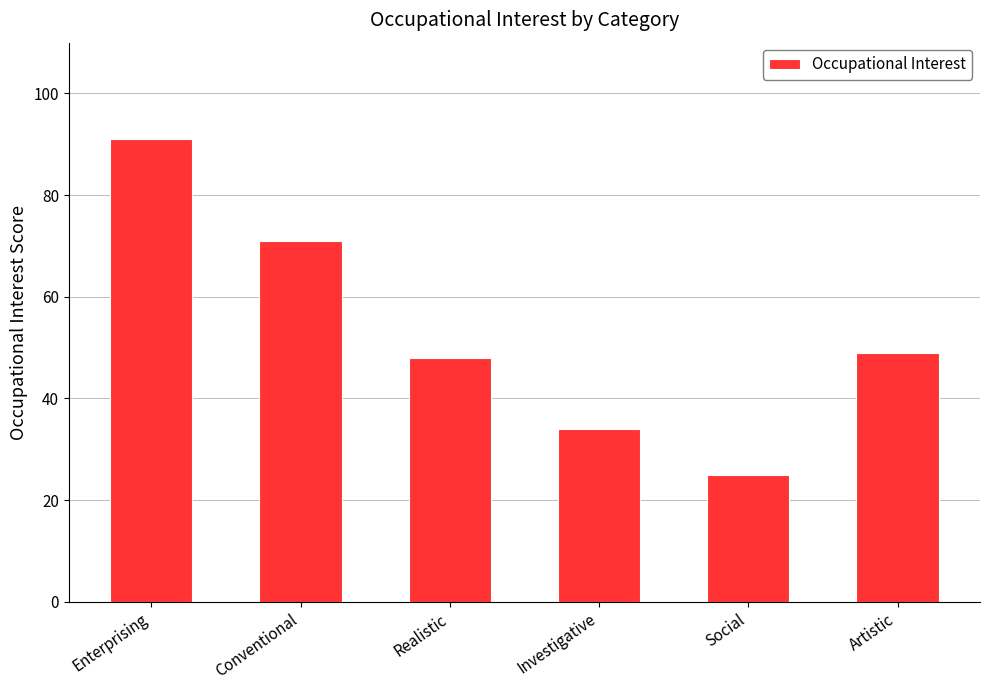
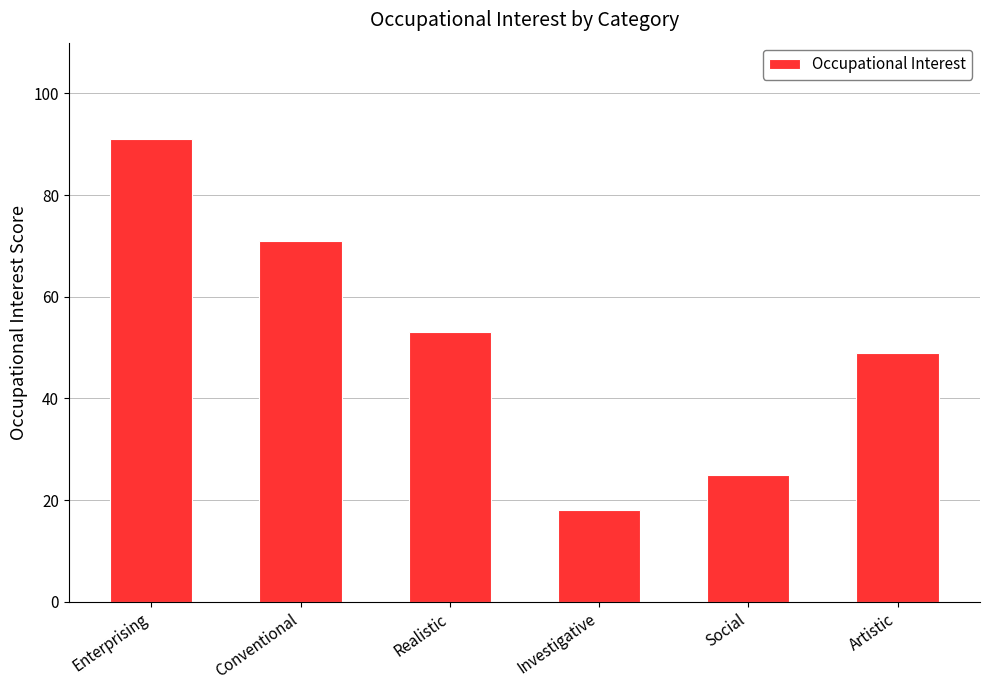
  {
    "Enterprising": 91,
    "Conventional": 71,
-   "Realistic": 48,
-   "Investigative": 34,
+   "Realistic": 53,
+   "Investigative": 18,
    "Social": 25,
    "Artistic": 49
  }
